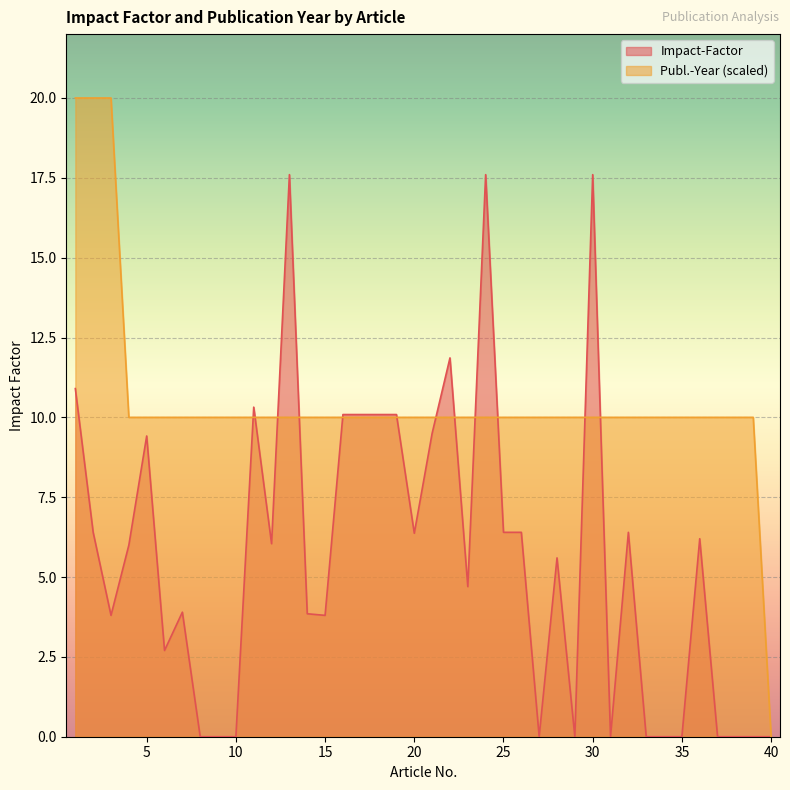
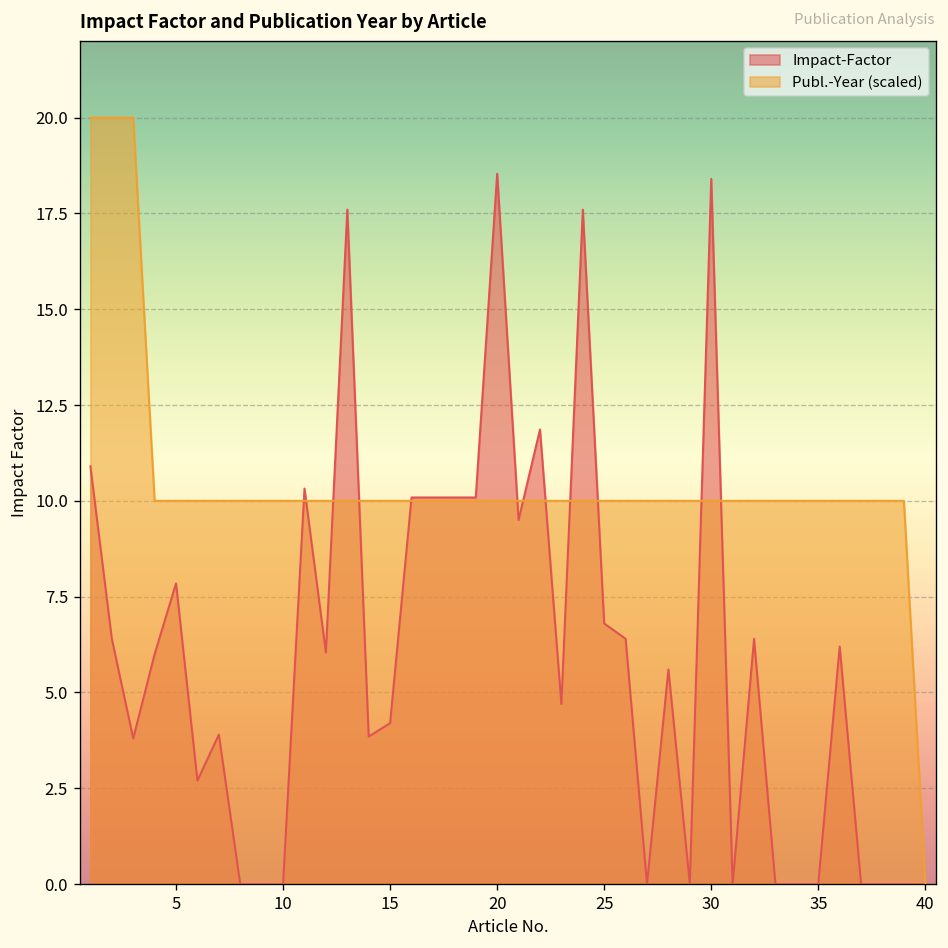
  {
    "Impact-Factor": {
-     "5": 9.4,
+     "5": 7.8,
      "10": 0.0,
-     "15": 3.8,
-     "20": 6.4,
-     "25": 6.4,
-     "30": 17.6,
+     "15": 4.2,
+     "20": 18.5,
+     "25": 6.8,
+     "30": 18.4,
      "35": 0.0
    },
    "Publ.-Year (scaled)": {
      "5": 10.0,
      "10": 10.0,
      "15": 10.0,
      "20": 10.0,
      "25": 10.0,
      "30": 10.0,
      "35": 10.0
    }
  }
